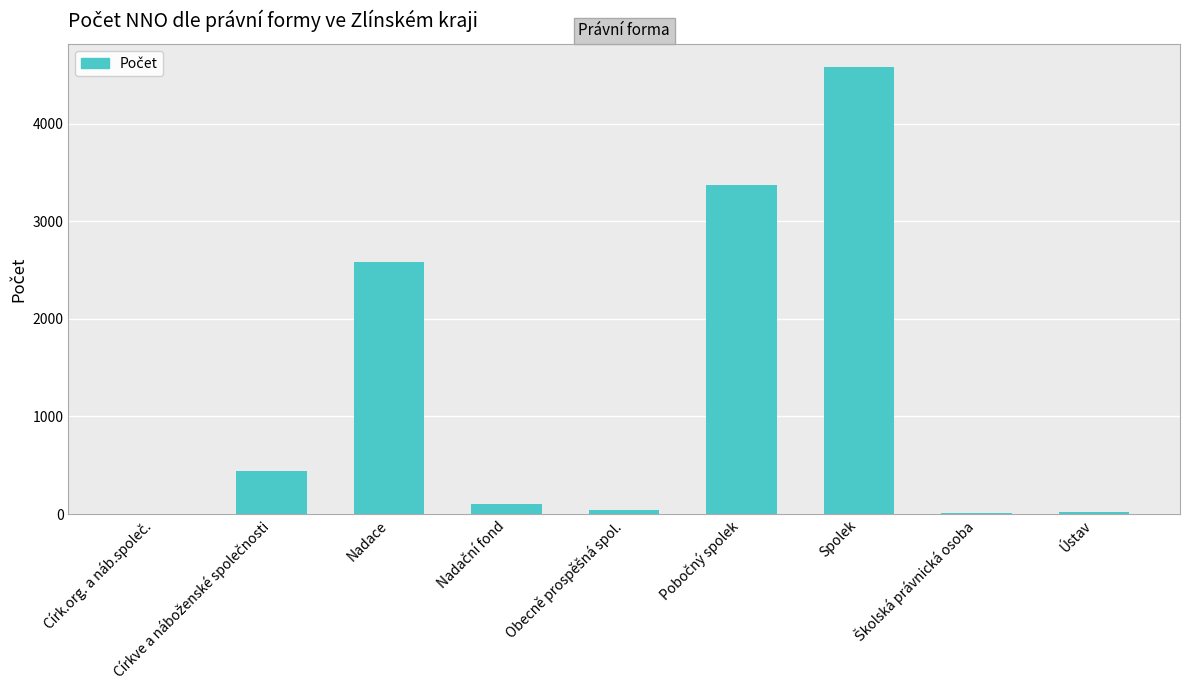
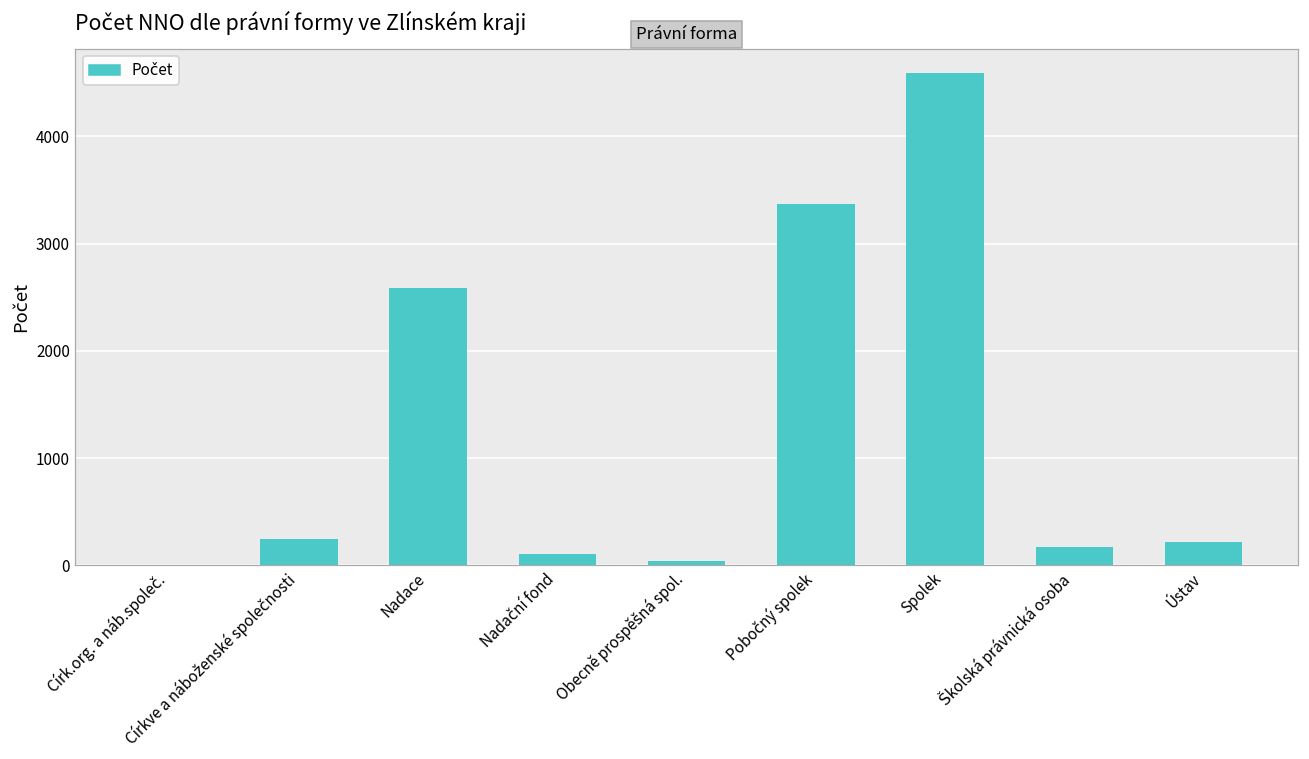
  {
-   "Církve a náboženské společnosti": 400,
+   "Církve a náboženské společnosti": 200,
    "Nadace": 2600,
    "Nadační fond": 100,
    "Obecně prospěšná spol.": 0,
    "Pobočný spolek": 3400,
    "Spolek": 4600,
-   "Školská právnická osoba": 0,
-   "Ústav": 0
+   "Školská právnická osoba": 200,
+   "Ústav": 200
  }
